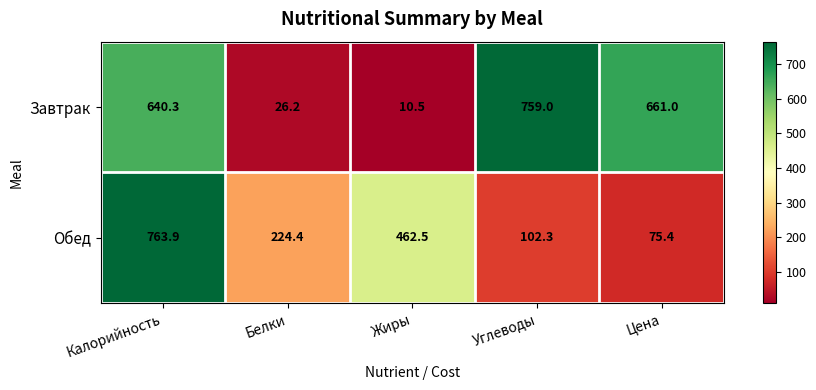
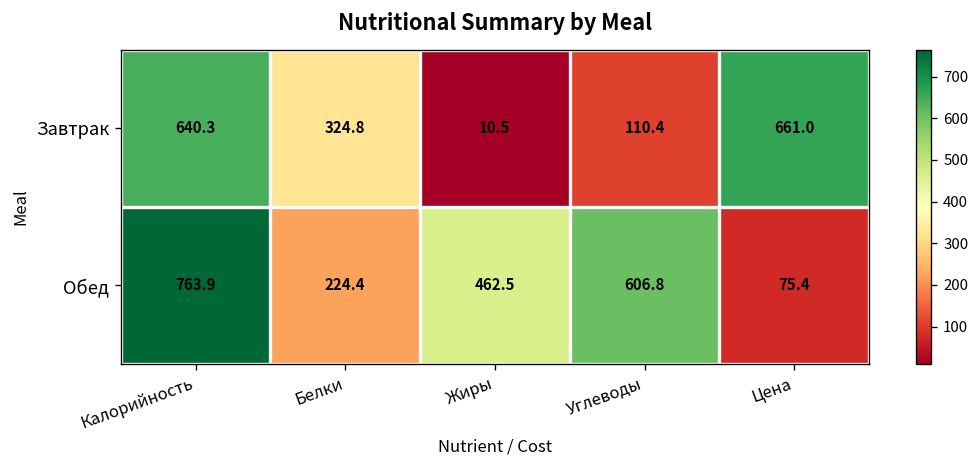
  {
    "Завтрак": {
      "Калорийность": 640.3,
-     "Белки": 26.2,
+     "Белки": 324.8,
      "Жиры": 10.5,
-     "Углеводы": 759.0,
+     "Углеводы": 110.4,
      "Цена": 661.0
    },
    "Обед": {
      "Калорийность": 763.9,
      "Белки": 224.4,
      "Жиры": 462.5,
-     "Углеводы": 102.3,
+     "Углеводы": 606.8,
      "Цена": 75.4
    }
  }
